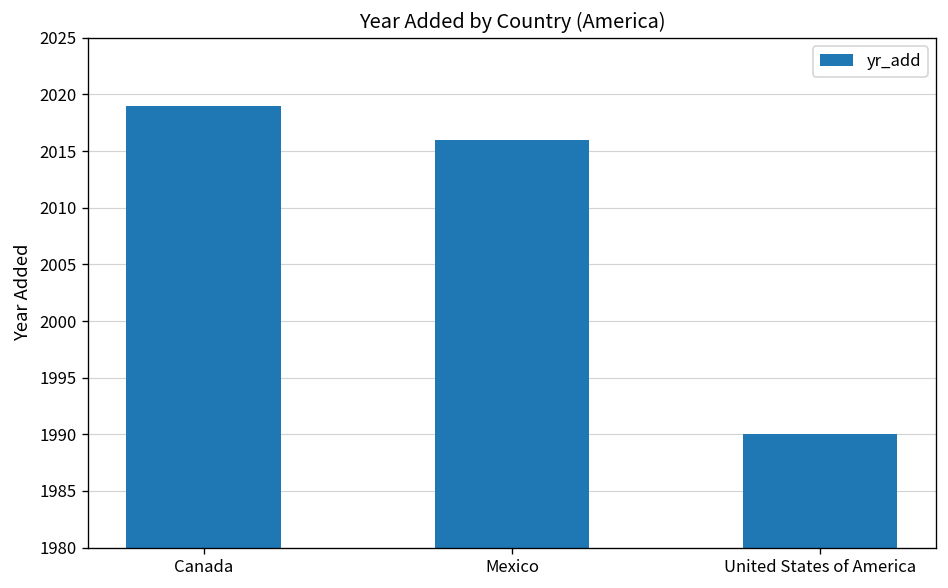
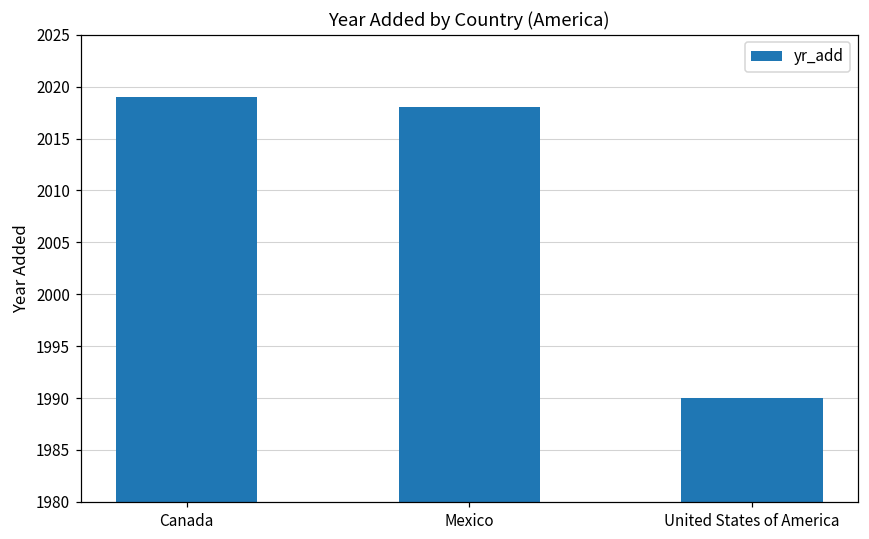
  {
    "Canada": 2019,
-   "Mexico": 2016,
+   "Mexico": 2018,
    "United States of America": 1990
  }
